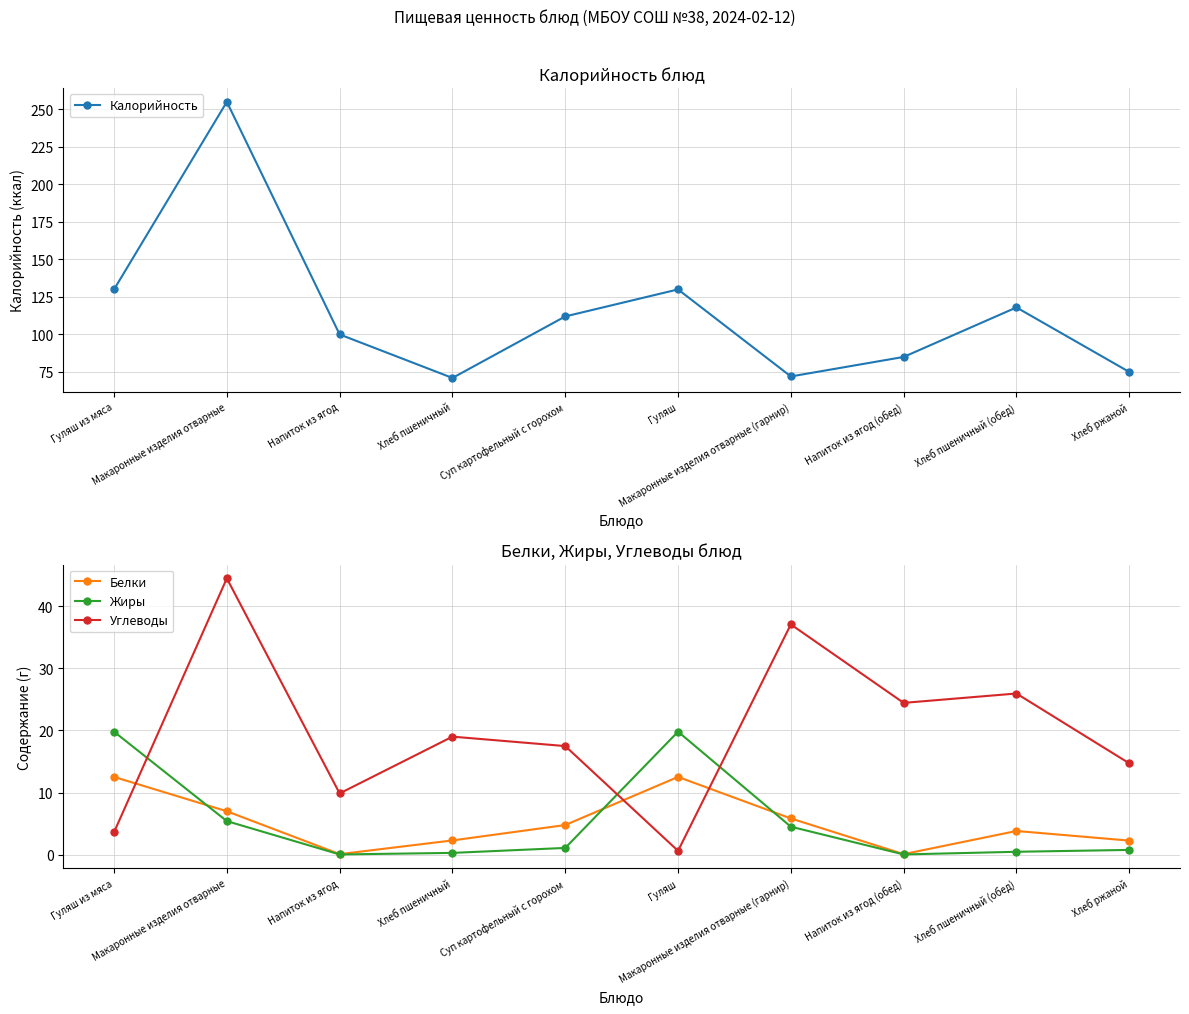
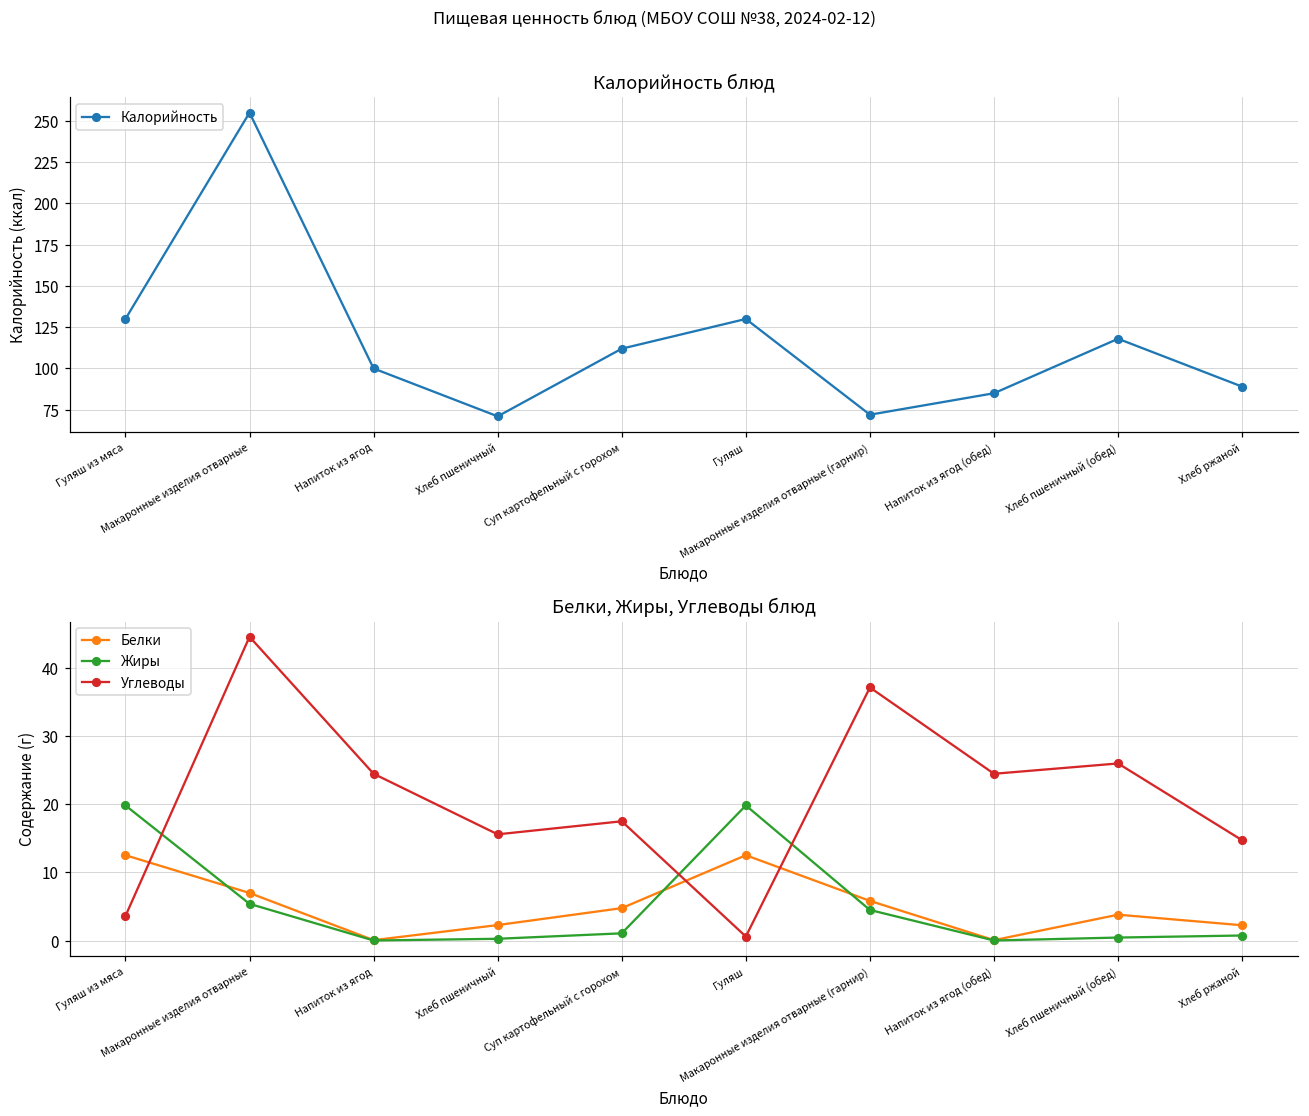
  {
    "Калорийность блюд": {
      "Гуляш из мяса": 130,
      "Макаронные изделия отварные": 255,
      "Напиток из ягод": 100,
      "Хлеб пшеничный": 71,
      "Суп картофельный с горохом": 112,
      "Гуляш": 130,
      "Макаронные изделия отварные (гарнир)": 72,
      "Напиток из ягод (обед)": 85,
      "Хлеб пшеничный (обед)": 118,
-     "Хлеб ржаной": 75
+     "Хлеб ржаной": 89
    },
    "Белки, Жиры, Углеводы блюд": {
      "Белки": {
        "Гуляш из мяса": 13,
        "Макаронные изделия отварные": 7,
        "Хлеб пшеничный": 2,
        "Суп картофельный с горохом": 5,
        "Гуляш": 13,
        "Макаронные изделия отварные (гарнир)": 6,
        "Хлеб пшеничный (обед)": 4,
        "Хлеб ржаной": 2
      },
      "Жиры": {
        "Гуляш из мяса": 20,
        "Макаронные изделия отварные": 5,
        "Хлеб пшеничный": 0,
        "Суп картофельный с горохом": 1,
        "Гуляш": 20,
        "Макаронные изделия отварные (гарнир)": 4,
        "Хлеб пшеничный (обед)": 0,
        "Хлеб ржаной": 1
      },
      "Углеводы": {
        "Гуляш из мяса": 4,
        "Макаронные изделия отварные": 45,
-       "Напиток из ягод": 10,
-       "Хлеб пшеничный": 19,
+       "Напиток из ягод": 24,
+       "Хлеб пшеничный": 16,
        "Суп картофельный с горохом": 17,
        "Гуляш": 1,
        "Макаронные изделия отварные (гарнир)": 37,
        "Напиток из ягод (обед)": 24,
        "Хлеб пшеничный (обед)": 26,
        "Хлеб ржаной": 15
      }
    }
  }
